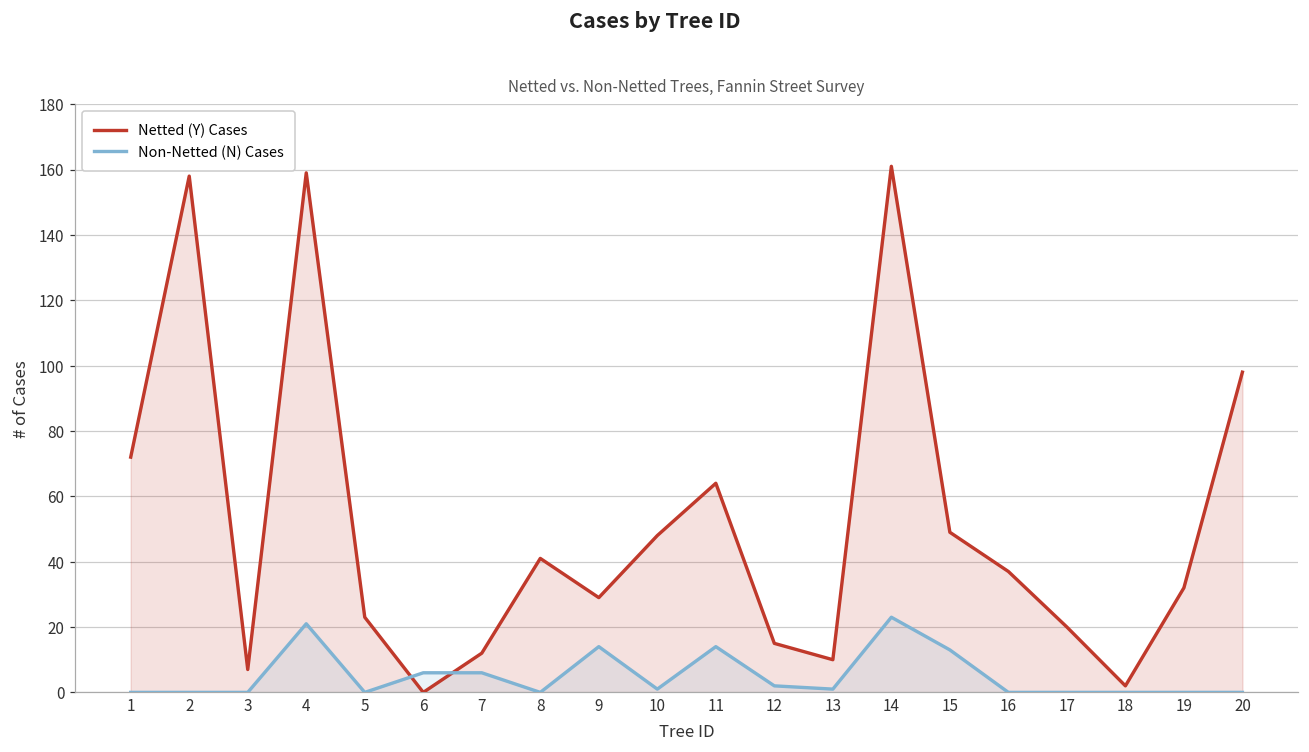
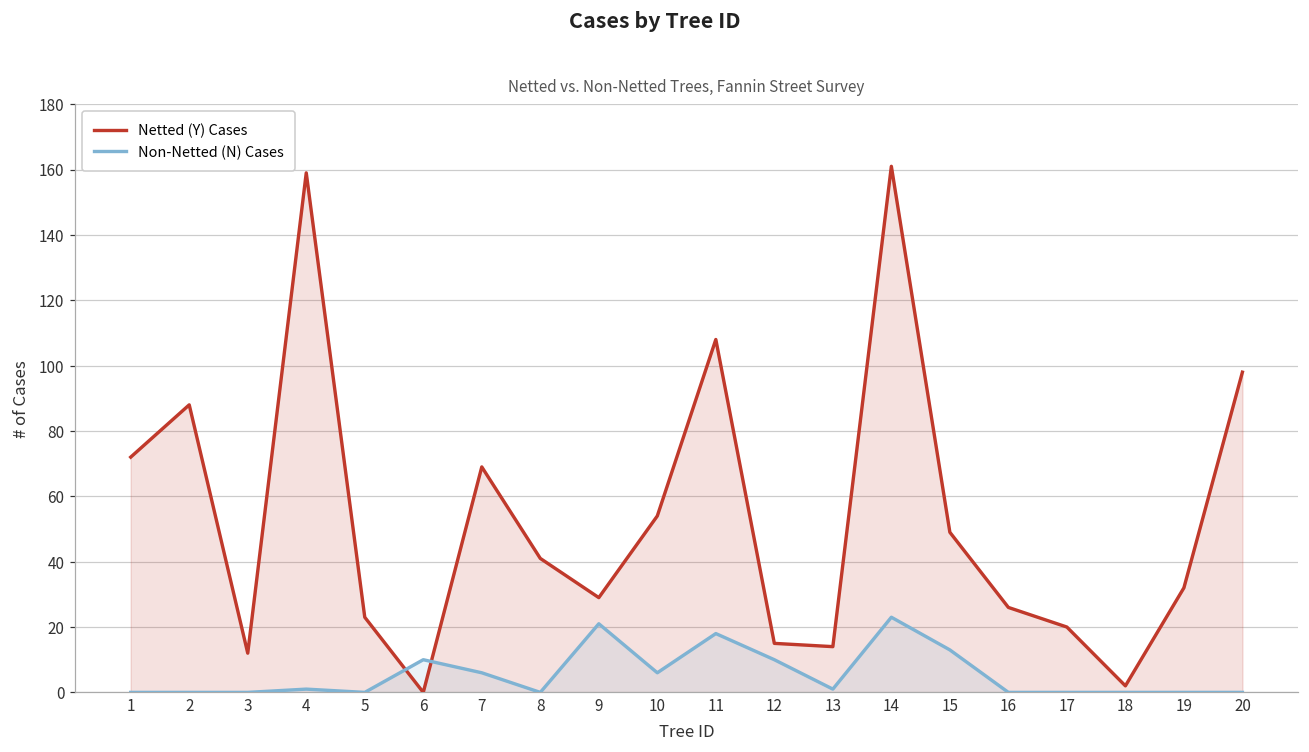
  {
    "Netted (Y) Cases": {
      "1": 72,
-     "2": 158,
-     "3": 7,
+     "2": 88,
+     "3": 12,
      "4": 159,
      "5": 23,
      "6": 0,
-     "7": 12,
+     "7": 69,
      "8": 41,
      "9": 29,
-     "10": 48,
-     "11": 64,
+     "10": 54,
+     "11": 108,
      "12": 15,
-     "13": 10,
+     "13": 14,
      "14": 161,
      "15": 49,
-     "16": 37,
+     "16": 26,
      "17": 20,
      "18": 2,
      "19": 32,
      "20": 98
    },
    "Non-Netted (N) Cases": {
      "1": 0,
      "2": 0,
      "3": 0,
-     "4": 21,
+     "4": 1,
      "5": 0,
-     "6": 6,
+     "6": 10,
      "7": 6,
      "8": 0,
-     "9": 14,
-     "10": 1,
-     "11": 14,
-     "12": 2,
+     "9": 21,
+     "10": 6,
+     "11": 18,
+     "12": 10,
      "13": 1,
      "14": 23,
      "15": 13,
      "16": 0,
      "17": 0,
      "18": 0,
      "19": 0,
      "20": 0
    }
  }
